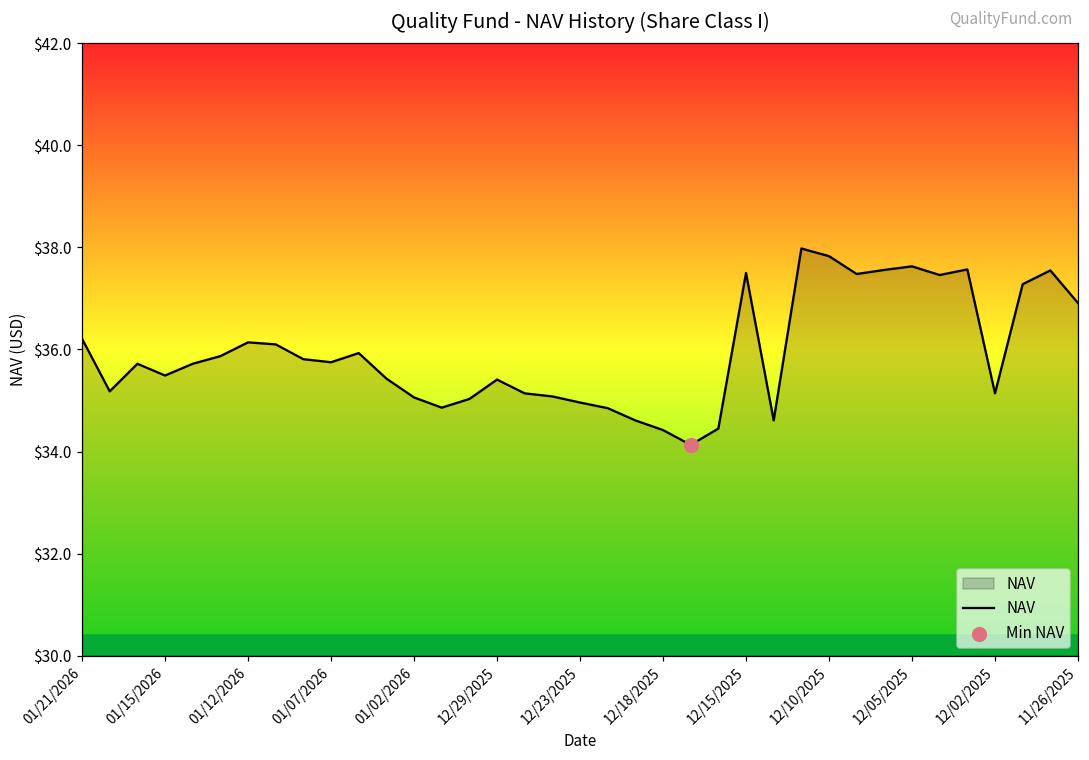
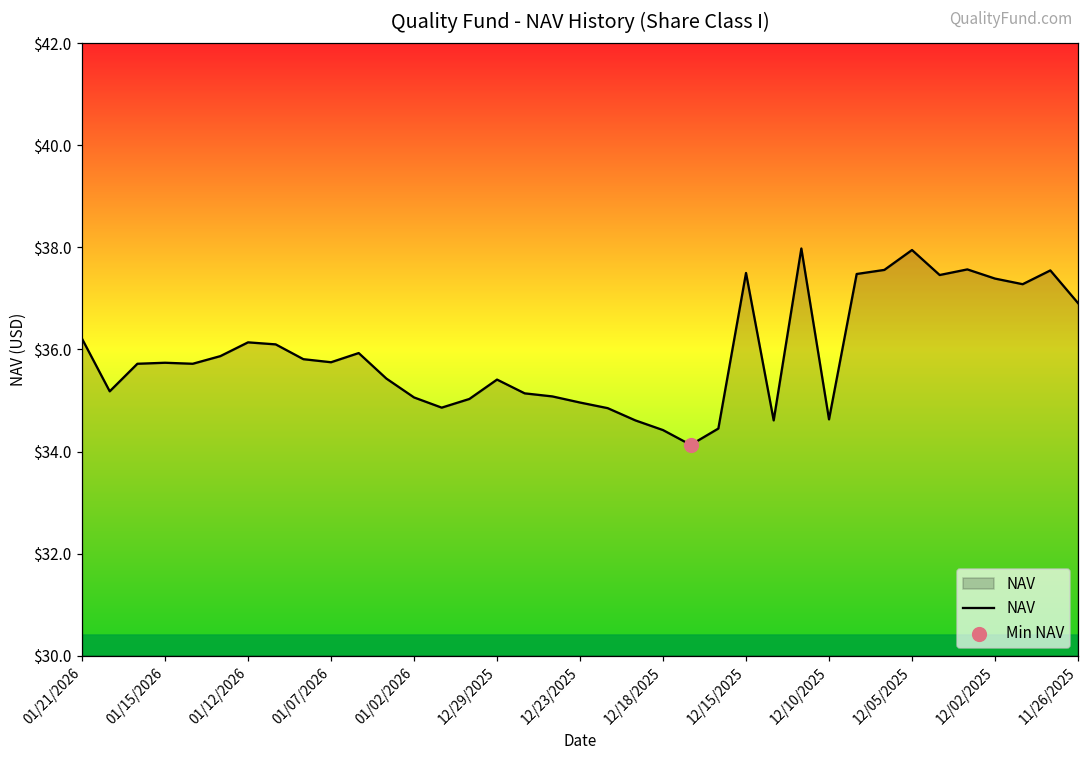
  {
    "NAV": {
      "01/21/2026": "$36.2",
-     "01/15/2026": "$35.5",
+     "01/15/2026": "$35.7",
      "01/12/2026": "$36.1",
      "01/07/2026": "$35.8",
      "01/02/2026": "$35.1",
      "12/29/2025": "$35.4",
      "12/23/2025": "$35.0",
      "12/18/2025": "$34.4",
      "12/15/2025": "$37.5",
-     "12/10/2025": "$37.8",
-     "12/05/2025": "$37.6",
-     "12/02/2025": "$35.1",
+     "12/10/2025": "$34.6",
+     "12/05/2025": "$38.0",
+     "12/02/2025": "$37.4",
      "11/26/2025": "$36.9"
    }
  }
